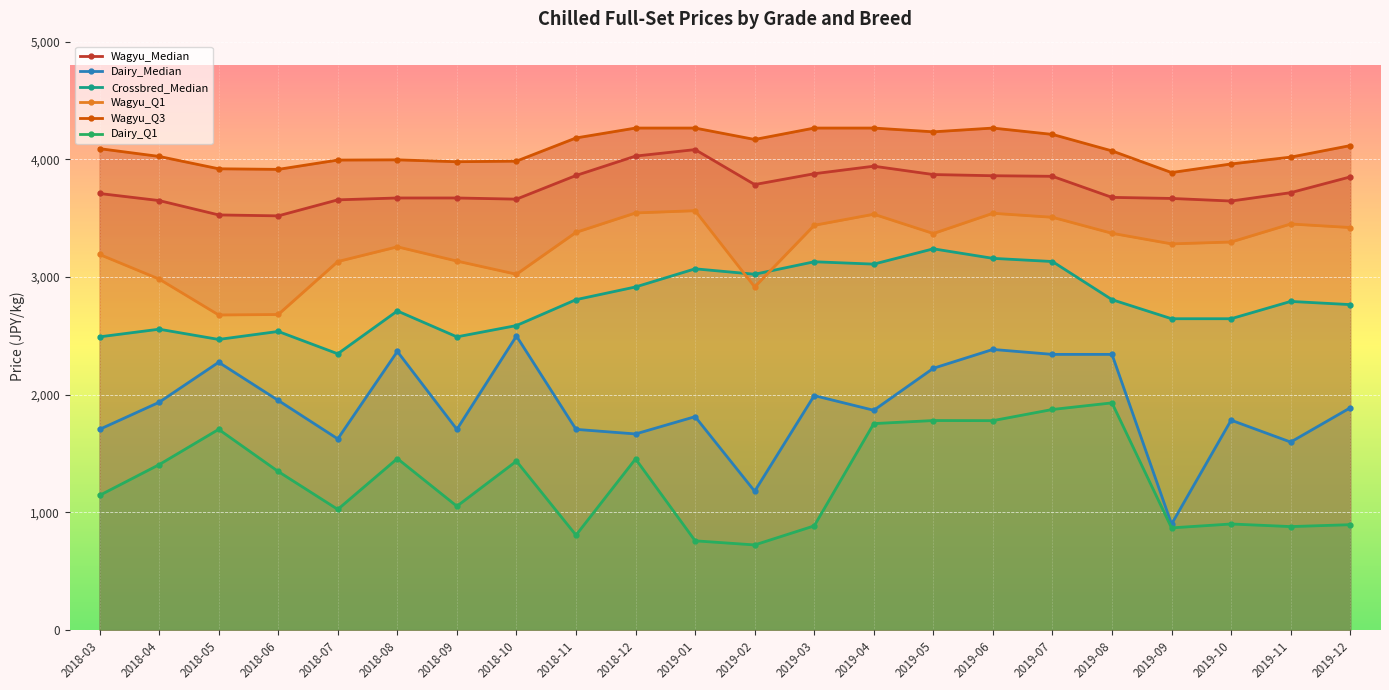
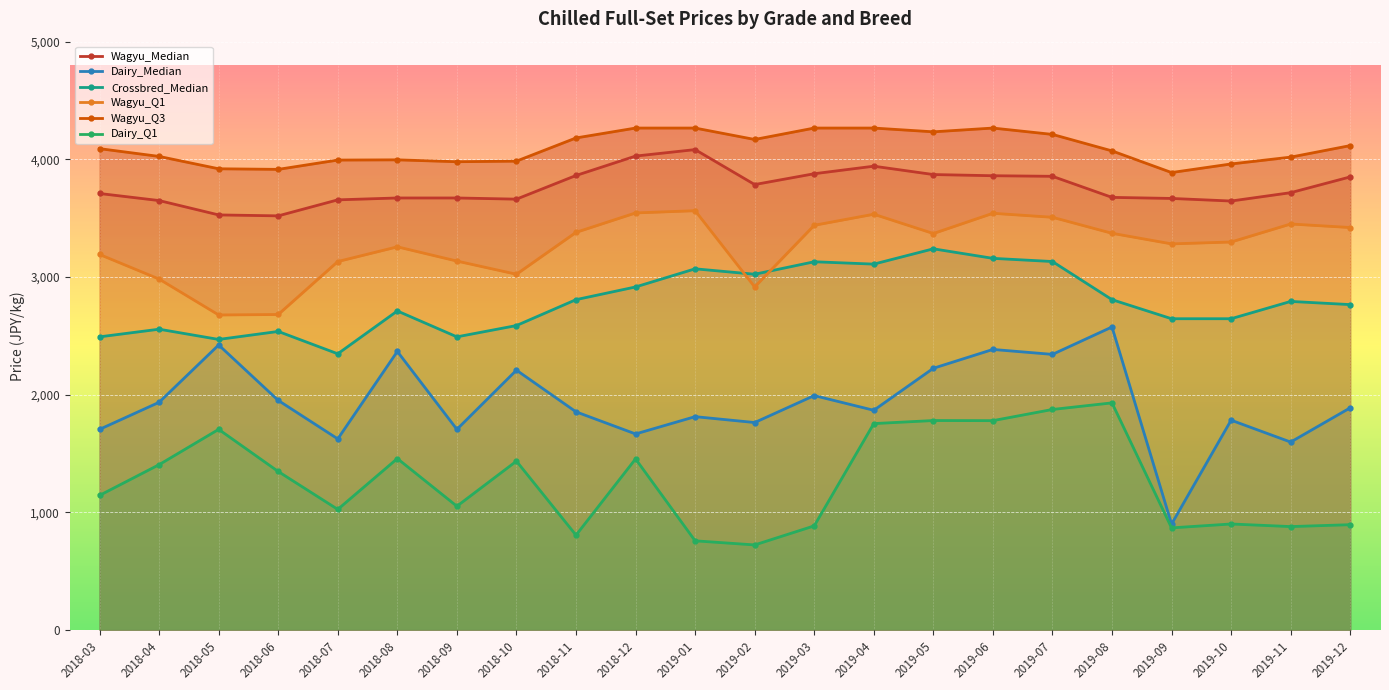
  {
    "Dairy_Median": {
      "2018-03": "1,710",
      "2018-04": "1,940",
-     "2018-05": "2,280",
+     "2018-05": "2,420",
      "2018-06": "1,950",
      "2018-07": "1,630",
      "2018-08": "2,370",
      "2018-09": "1,710",
-     "2018-10": "2,500",
-     "2018-11": "1,710",
+     "2018-10": "2,210",
+     "2018-11": "1,860",
      "2018-12": "1,670",
      "2019-01": "1,810",
-     "2019-02": "1,180",
+     "2019-02": "1,760",
      "2019-03": "1,990",
      "2019-04": "1,870",
      "2019-05": "2,230",
      "2019-06": "2,390",
      "2019-07": "2,340",
-     "2019-08": "2,340",
+     "2019-08": "2,580",
      "2019-09": "900",
      "2019-10": "1,780",
      "2019-11": "1,600",
      "2019-12": "1,890"
    }
  }
